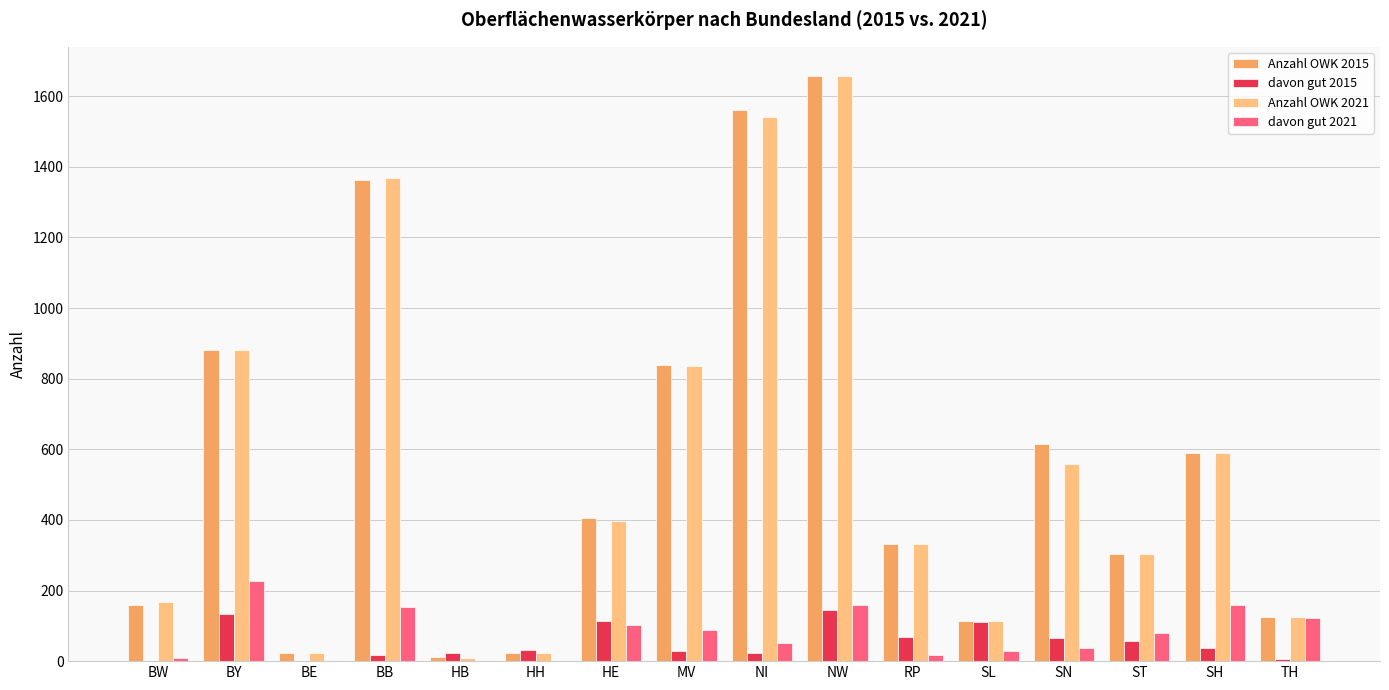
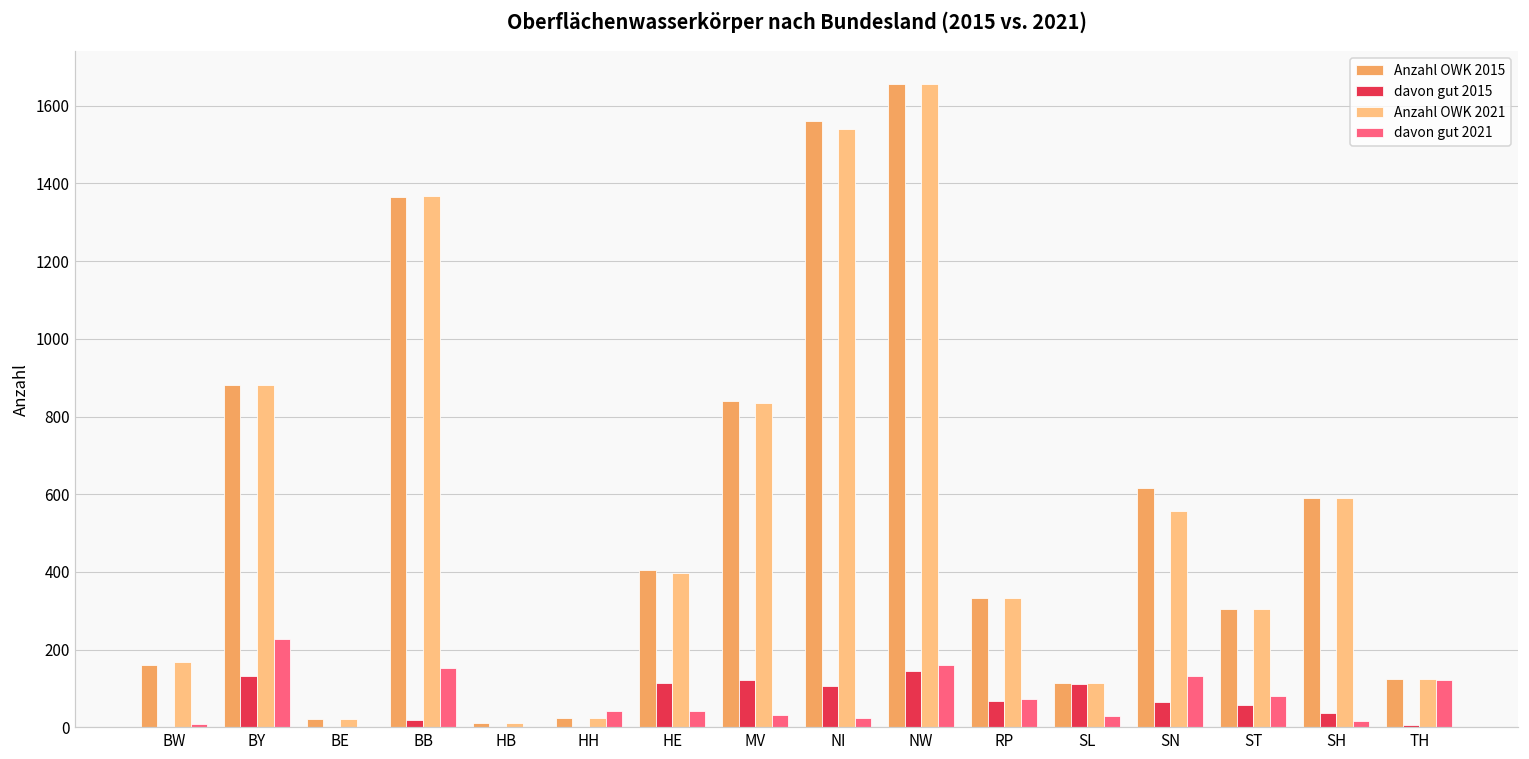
  {
    "davon gut 2015": {
      "BW": 0,
      "BY": 130,
      "BE": 0,
      "BB": 20,
-     "HB": 20,
-     "HH": 30,
+     "HB": 0,
+     "HH": 0,
      "HE": 110,
-     "MV": 30,
-     "NI": 20,
+     "MV": 120,
+     "NI": 110,
      "NW": 150,
      "RP": 70,
      "SL": 110,
      "SN": 70,
      "ST": 60,
      "SH": 40
    },
    "davon gut 2021": {
      "BW": 10,
      "BY": 230,
      "BE": 0,
      "BB": 150,
-     "HH": 0,
-     "HE": 100,
-     "MV": 90,
-     "NI": 50,
+     "HH": 40,
+     "HE": 40,
+     "MV": 30,
+     "NI": 20,
      "NW": 160,
-     "RP": 20,
+     "RP": 70,
      "SL": 30,
-     "SN": 40,
+     "SN": 130,
      "ST": 80,
-     "SH": 160,
+     "SH": 20,
      "TH": 120
    }
  }
